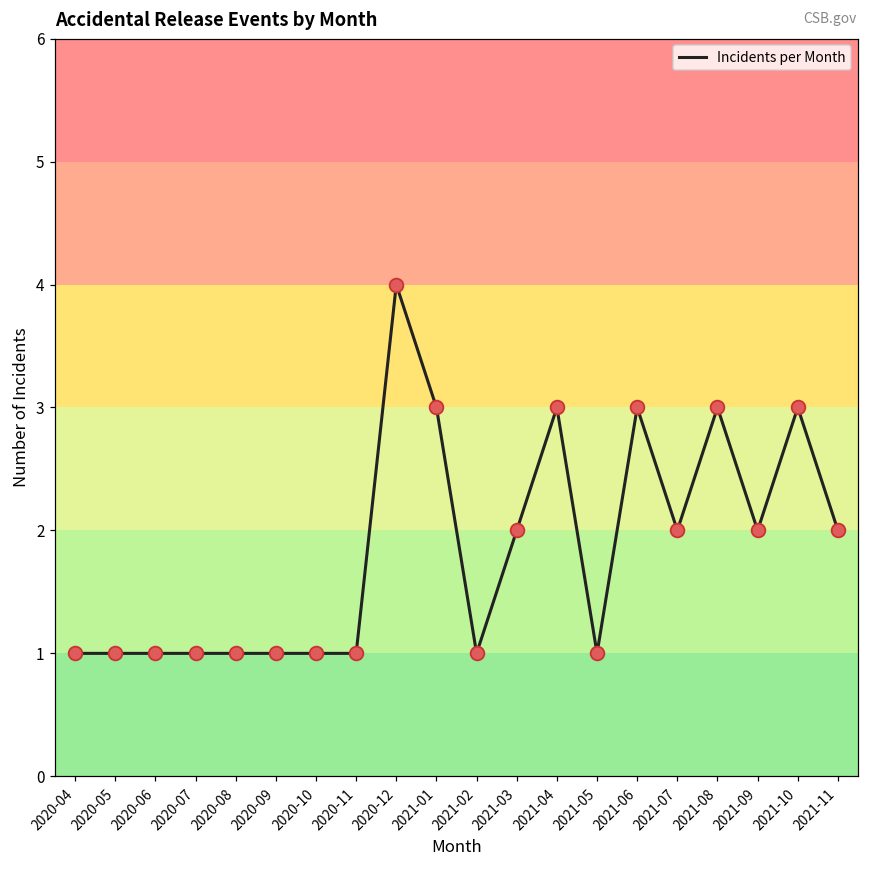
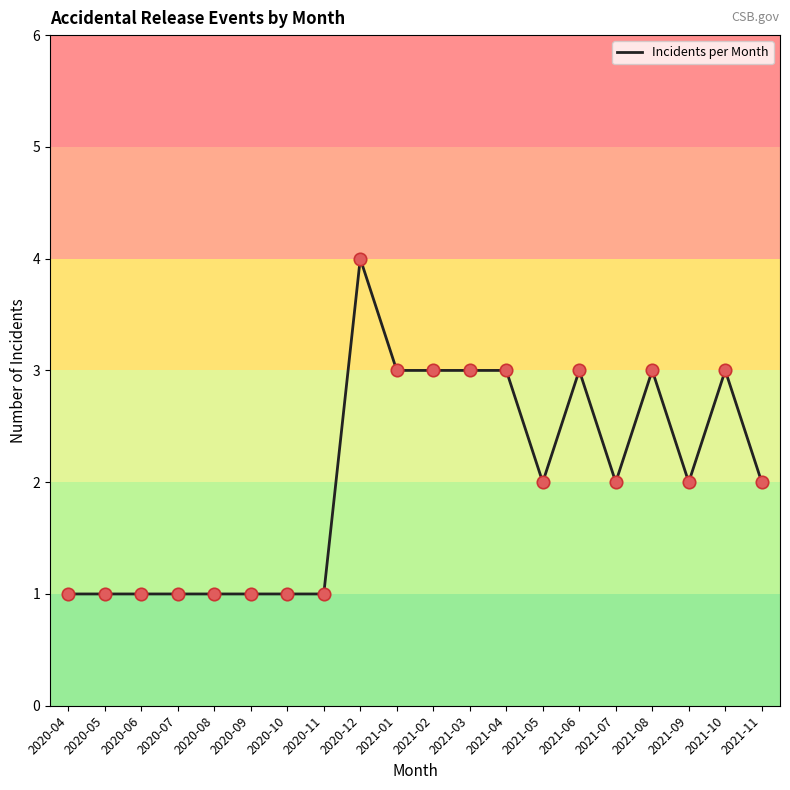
  {
    "2020-04": 1,
    "2020-05": 1,
    "2020-06": 1,
    "2020-07": 1,
    "2020-08": 1,
    "2020-09": 1,
    "2020-10": 1,
    "2020-11": 1,
    "2020-12": 4,
    "2021-01": 3,
-   "2021-02": 1,
-   "2021-03": 2,
+   "2021-02": 3,
+   "2021-03": 3,
    "2021-04": 3,
-   "2021-05": 1,
+   "2021-05": 2,
    "2021-06": 3,
    "2021-07": 2,
    "2021-08": 3,
    "2021-09": 2,
    "2021-10": 3,
    "2021-11": 2
  }
